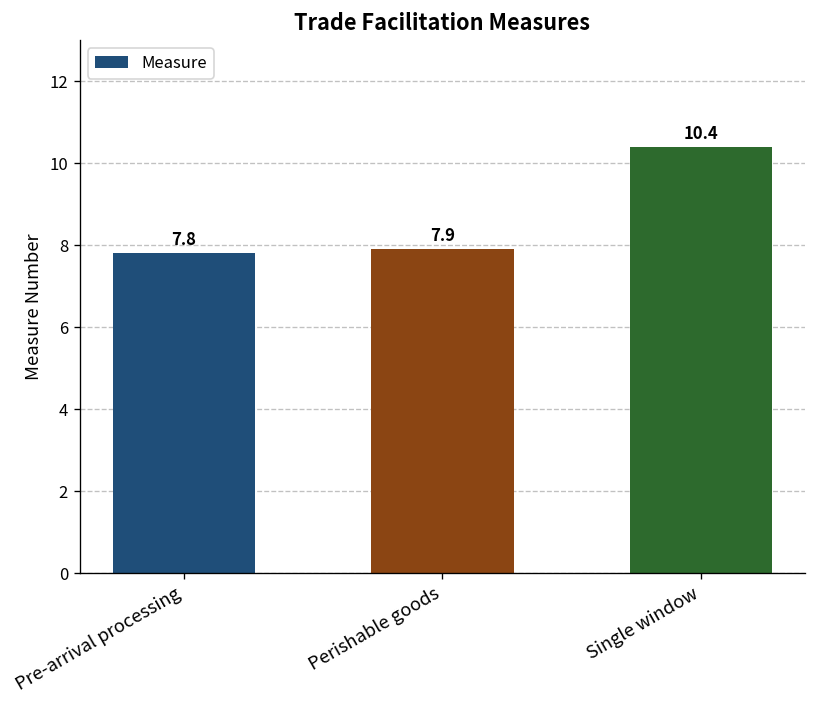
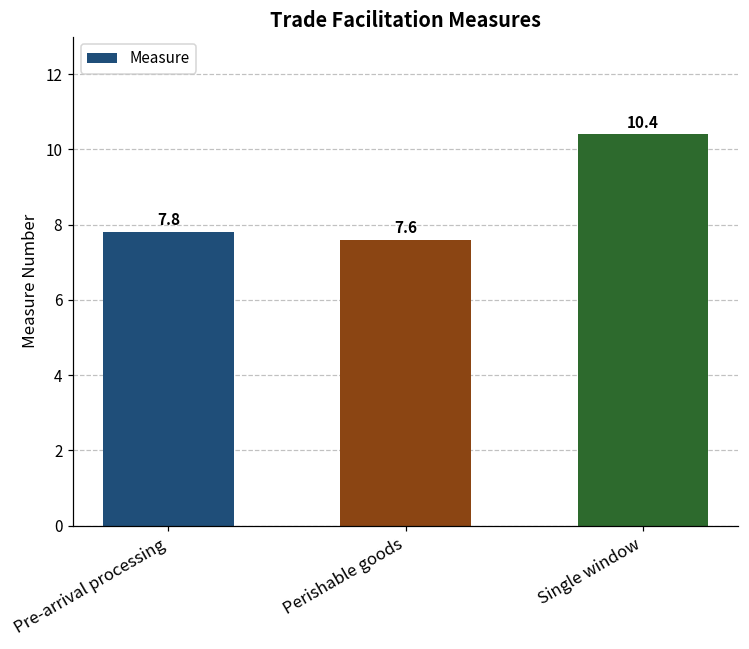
  {
    "Pre-arrival processing": 7.8,
-   "Perishable goods": 7.9,
+   "Perishable goods": 7.6,
    "Single window": 10.4
  }
